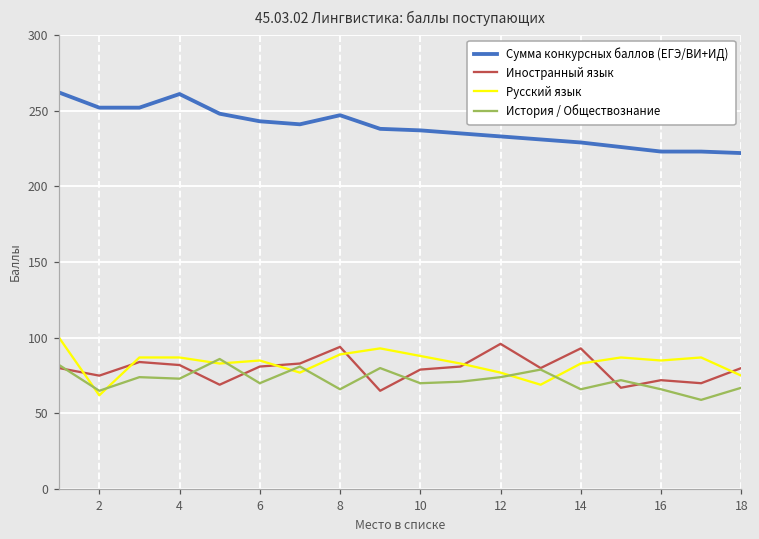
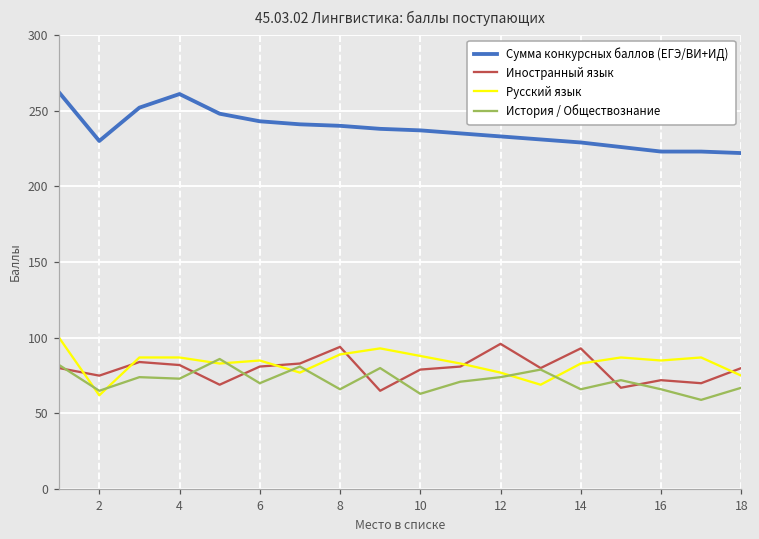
  {
    "Сумма конкурсных баллов (ЕГЭ/ВИ+ИД)": {
-     "2": 252,
+     "2": 230,
      "4": 261,
      "6": 243,
-     "8": 247,
+     "8": 240,
      "10": 237,
      "12": 233,
      "14": 229,
      "16": 223,
      "18": 222
    },
    "Иностранный язык": {
      "2": 75,
      "4": 82,
      "6": 81,
      "8": 94,
      "10": 79,
      "12": 96,
      "14": 93,
      "16": 72,
      "18": 80
    },
    "Русский язык": {
      "2": 62,
      "4": 87,
      "6": 85,
      "8": 89,
      "10": 88,
      "12": 77,
      "14": 83,
      "16": 85,
      "18": 75
    },
    "История / Обществознание": {
      "2": 65,
      "4": 73,
      "6": 70,
      "8": 66,
-     "10": 70,
+     "10": 63,
      "12": 74,
      "14": 66,
      "16": 66,
      "18": 67
    }
  }
